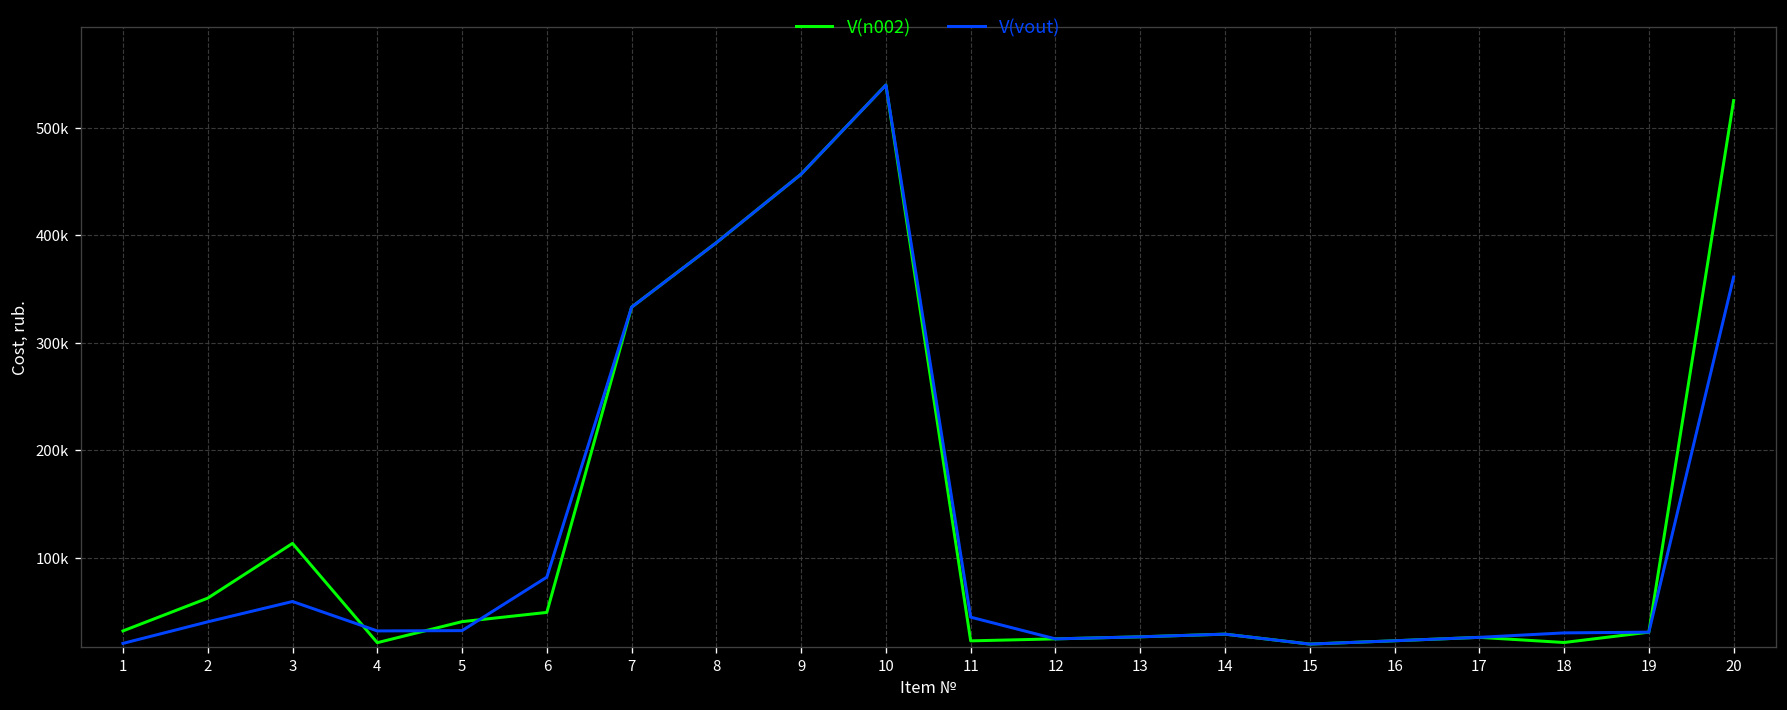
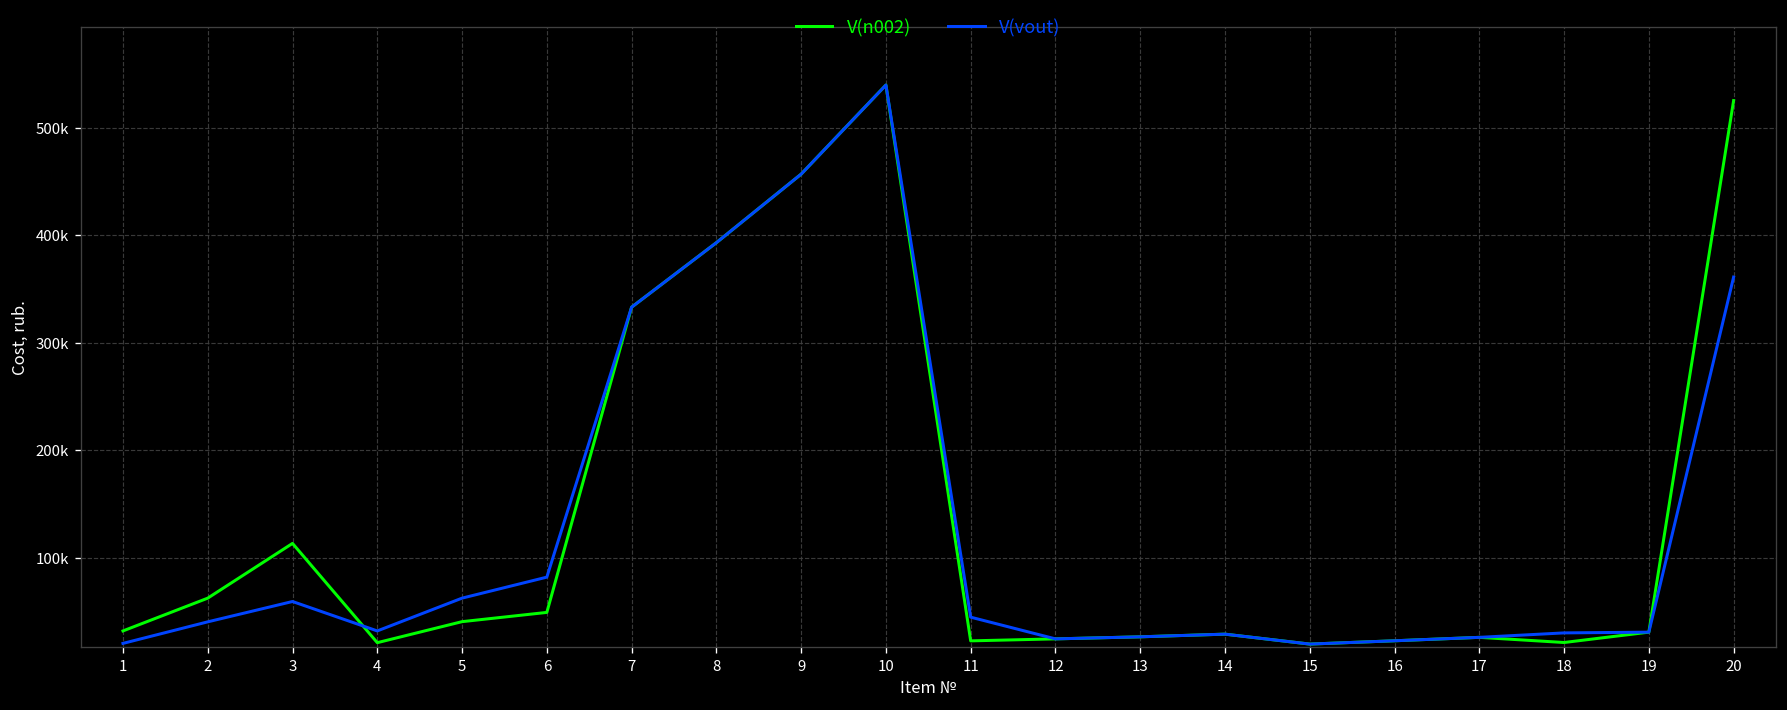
  {
    "V(n002)": {
      "1": 30000,
      "2": 60000,
      "3": 110000,
      "4": 20000,
      "5": 40000,
      "6": 50000,
      "11": 20000,
      "18": 20000,
      "20": 530000
    },
    "V(vout)": {
      "1": 20000,
      "2": 40000,
      "3": 60000,
      "4": 30000,
-     "5": 30000,
+     "5": 60000,
      "6": 80000,
      "11": 40000,
      "18": 30000,
      "20": 360000
    }
  }
